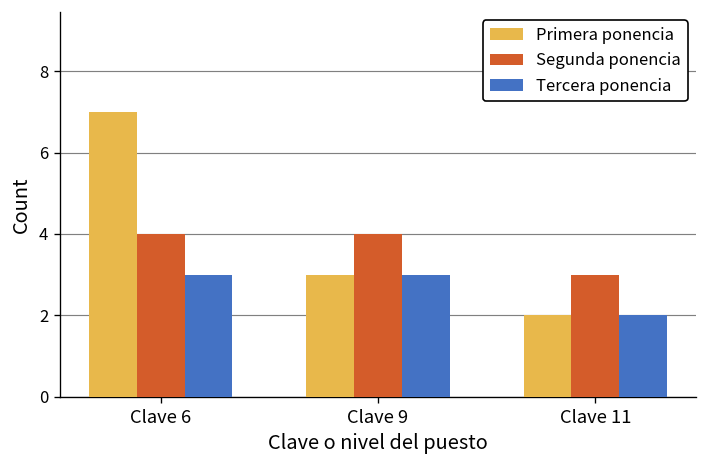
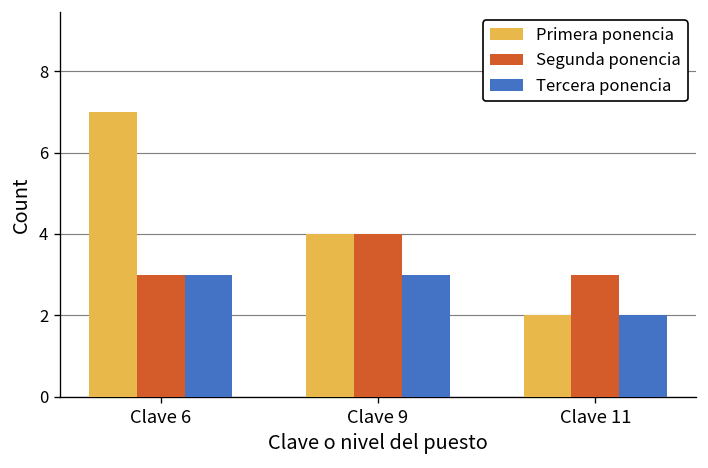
  {
    "Primera ponencia": {
      "Clave 6": 7,
-     "Clave 9": 3,
+     "Clave 9": 4,
      "Clave 11": 2
    },
    "Segunda ponencia": {
-     "Clave 6": 4,
+     "Clave 6": 3,
      "Clave 9": 4,
      "Clave 11": 3
    },
    "Tercera ponencia": {
      "Clave 6": 3,
      "Clave 9": 3,
      "Clave 11": 2
    }
  }
